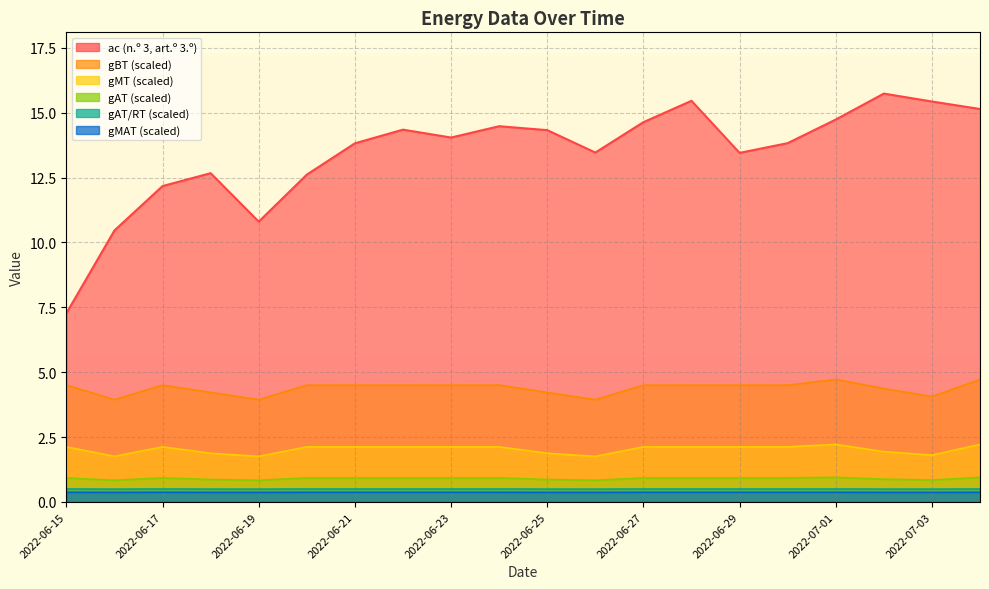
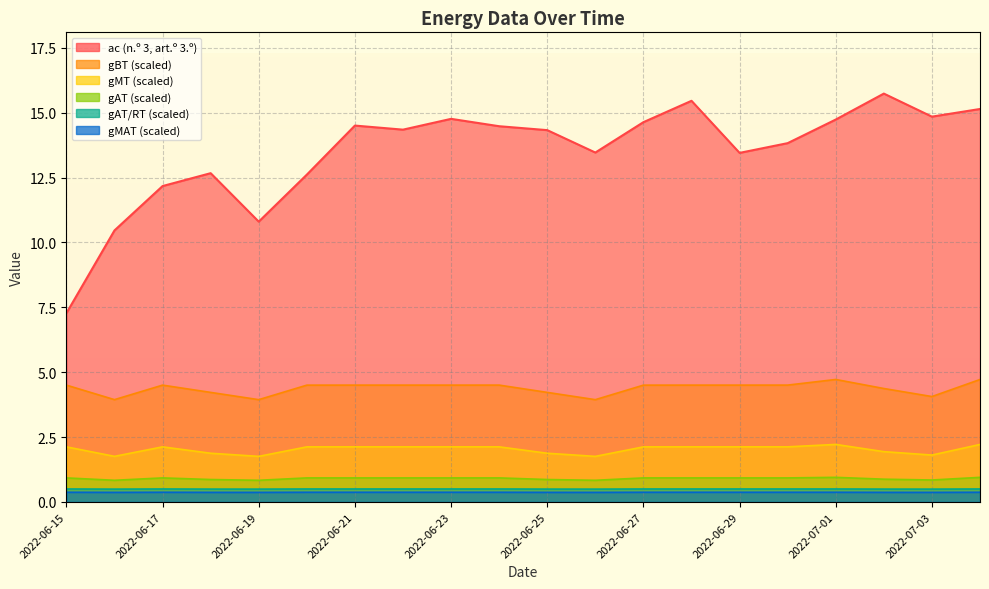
  {
    "ac (n.º 3, art.º 3.º)": {
      "2022-06-15": 7.3,
      "2022-06-17": 12.2,
      "2022-06-19": 10.8,
-     "2022-06-21": 13.8,
-     "2022-06-23": 14.0,
+     "2022-06-21": 14.5,
+     "2022-06-23": 14.8,
      "2022-06-25": 14.3,
      "2022-06-27": 14.6,
      "2022-06-29": 13.4,
      "2022-07-01": 14.7,
-     "2022-07-03": 15.4
+     "2022-07-03": 14.8
    }
  }
